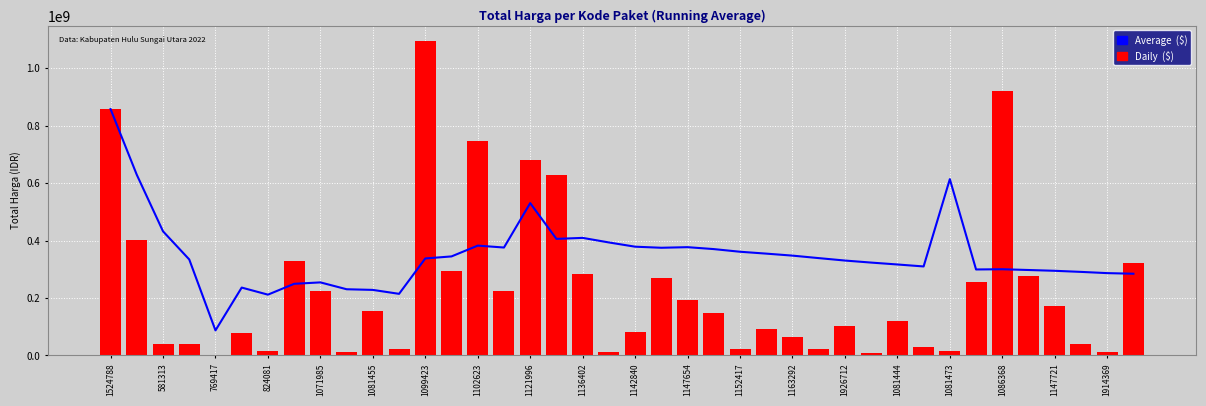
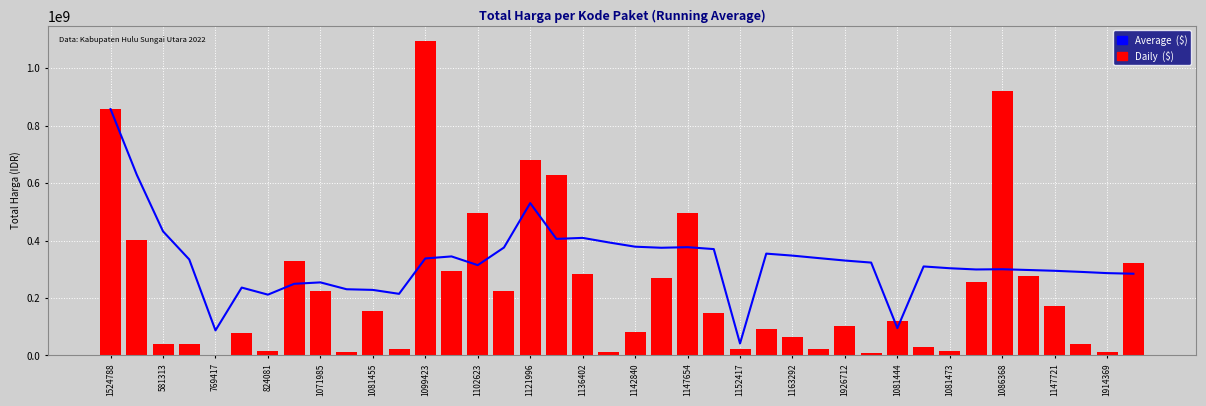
  {
    "Average ($)": {
      "1524788": 860000000,
      "581313": 430000000,
      "769417": 90000000,
      "824081": 210000000,
      "1071985": 250000000,
      "1081455": 230000000,
      "1099423": 340000000,
-     "1102623": 380000000,
+     "1102623": 310000000,
      "1121996": 530000000,
      "1136402": 410000000,
      "1142840": 380000000,
      "1147654": 380000000,
-     "1152417": 360000000,
+     "1152417": 40000000,
      "1163292": 350000000,
      "1926712": 330000000,
-     "1081444": 320000000,
-     "1081473": 610000000,
+     "1081444": 100000000,
+     "1081473": 300000000,
      "1086368": 300000000,
      "1147721": 290000000,
      "1914369": 290000000
    },
    "Daily ($)": {
      "1524788": 860000000,
      "581313": 40000000,
      "824081": 10000000,
      "1071985": 230000000,
      "1081455": 160000000,
      "1099423": 1090000000,
-     "1102623": 750000000,
+     "1102623": 500000000,
      "1121996": 680000000,
      "1136402": 280000000,
      "1142840": 80000000,
-     "1147654": 190000000,
+     "1147654": 500000000,
      "1152417": 20000000,
      "1163292": 70000000,
      "1926712": 100000000,
      "1081444": 120000000,
      "1081473": 10000000,
      "1086368": 920000000,
      "1147721": 170000000,
      "1914369": 10000000
    }
  }
